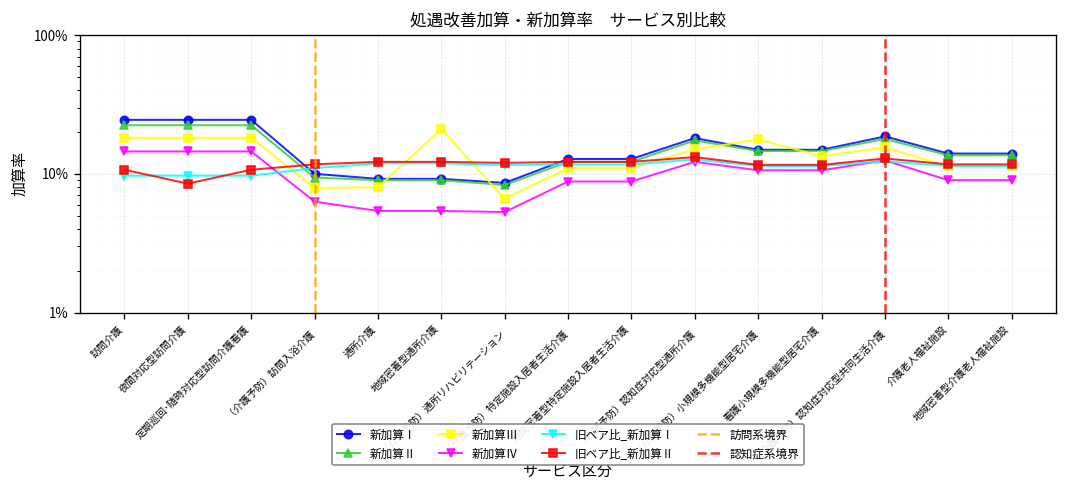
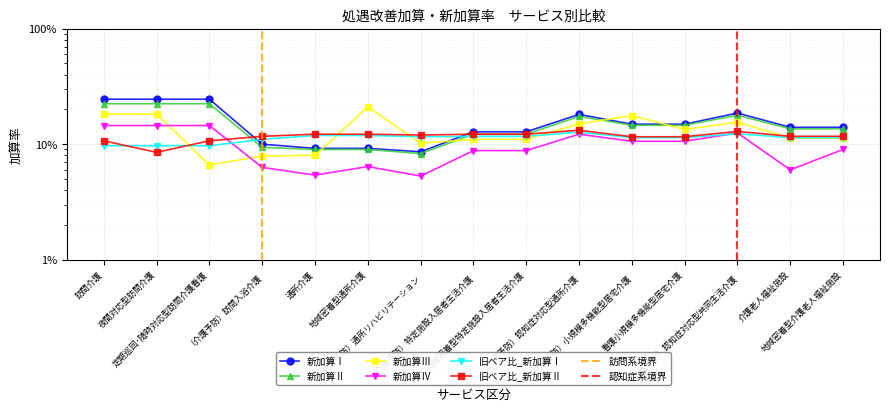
  {
    "新加算Ⅰ": {
      "訪問介護": "25%",
      "夜間対応型訪問介護": "25%",
      "定期巡回･随時対応型訪問介護看護": "25%",
      "（介護予防）訪問入浴介護": "10%"
    },
    "新加算Ⅱ": {
      "訪問介護": "22%",
      "夜間対応型訪問介護": "22%",
      "定期巡回･随時対応型訪問介護看護": "22%",
      "（介護予防）訪問入浴介護": "9%"
    },
    "新加算Ⅲ": {
      "訪問介護": "18%",
      "夜間対応型訪問介護": "18%",
-     "定期巡回･随時対応型訪問介護看護": "18%",
+     "定期巡回･随時対応型訪問介護看護": "7%",
      "（介護予防）訪問入浴介護": "8%",
      "通所介護": "8%",
      "地域密着型通所介護": "21%",
-     "（介護予防）通所リハビリテーション": "7%",
+     "（介護予防）通所リハビリテーション": "10%",
      "（介護予防）特定施設入居者生活介護": "11%",
      "地域密着型特定施設入居者生活介護": "11%",
      "（介護予防）認知症対応型通所介護": "15%",
      "（介護予防）小規模多機能型居宅介護": "18%",
      "看護小規模多機能型居宅介護": "13%",
      "（介護予防）認知症対応型共同生活介護": "16%"
    },
    "新加算Ⅳ": {
      "訪問介護": "14%",
      "夜間対応型訪問介護": "14%",
      "定期巡回･随時対応型訪問介護看護": "14%",
      "（介護予防）訪問入浴介護": "6%",
      "通所介護": "5%",
-     "地域密着型通所介護": "5%",
+     "地域密着型通所介護": "6%",
      "（介護予防）通所リハビリテーション": "5%",
      "（介護予防）特定施設入居者生活介護": "9%",
      "地域密着型特定施設入居者生活介護": "9%",
      "（介護予防）小規模多機能型居宅介護": "11%",
      "看護小規模多機能型居宅介護": "11%",
-     "介護老人福祉施設": "9%",
+     "介護老人福祉施設": "6%",
      "地域密着型介護老人福祉施設": "9%"
    },
    "旧ベア比_新加算Ⅰ": {
      "訪問介護": "10%",
      "夜間対応型訪問介護": "10%",
      "定期巡回･随時対応型訪問介護看護": "10%",
      "（介護予防）訪問入浴介護": "11%"
    },
    "旧ベア比_新加算Ⅱ": {
      "訪問介護": "11%",
      "夜間対応型訪問介護": "9%",
      "定期巡回･随時対応型訪問介護看護": "11%",
      "（介護予防）訪問入浴介護": "12%"
    }
  }
